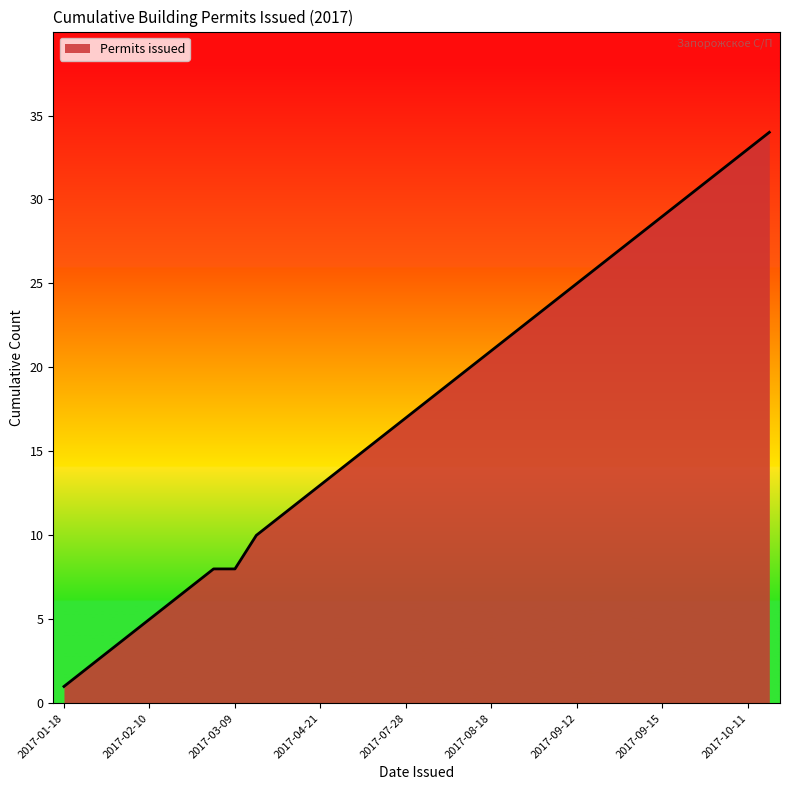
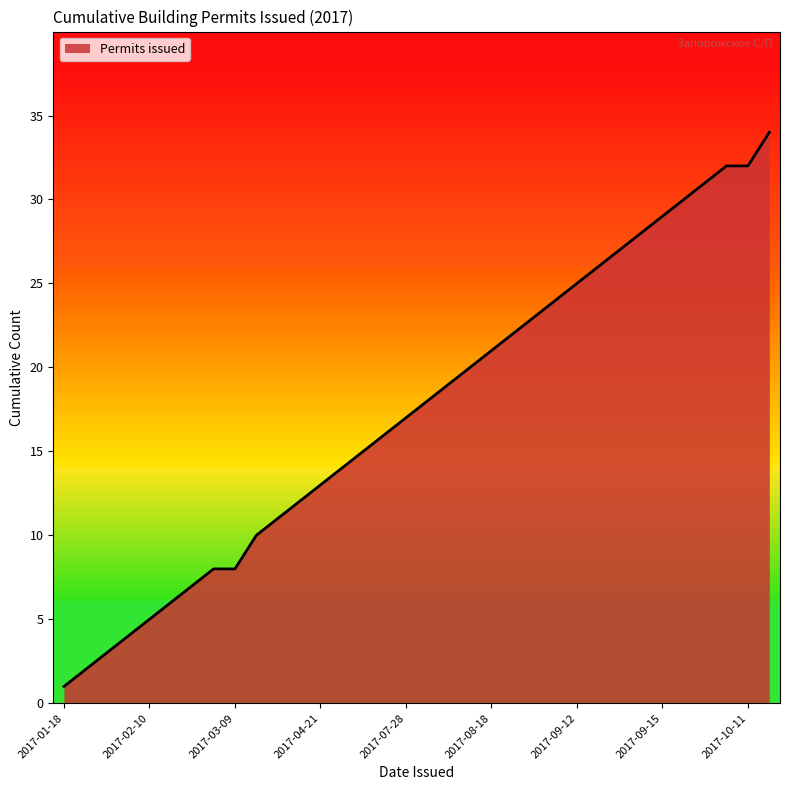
  {
    "2017-01-18": 1,
    "2017-03-09": 8,
    "2017-04-21": 13,
-   "2017-10-11": 33
+   "2017-10-11": 32
  }
